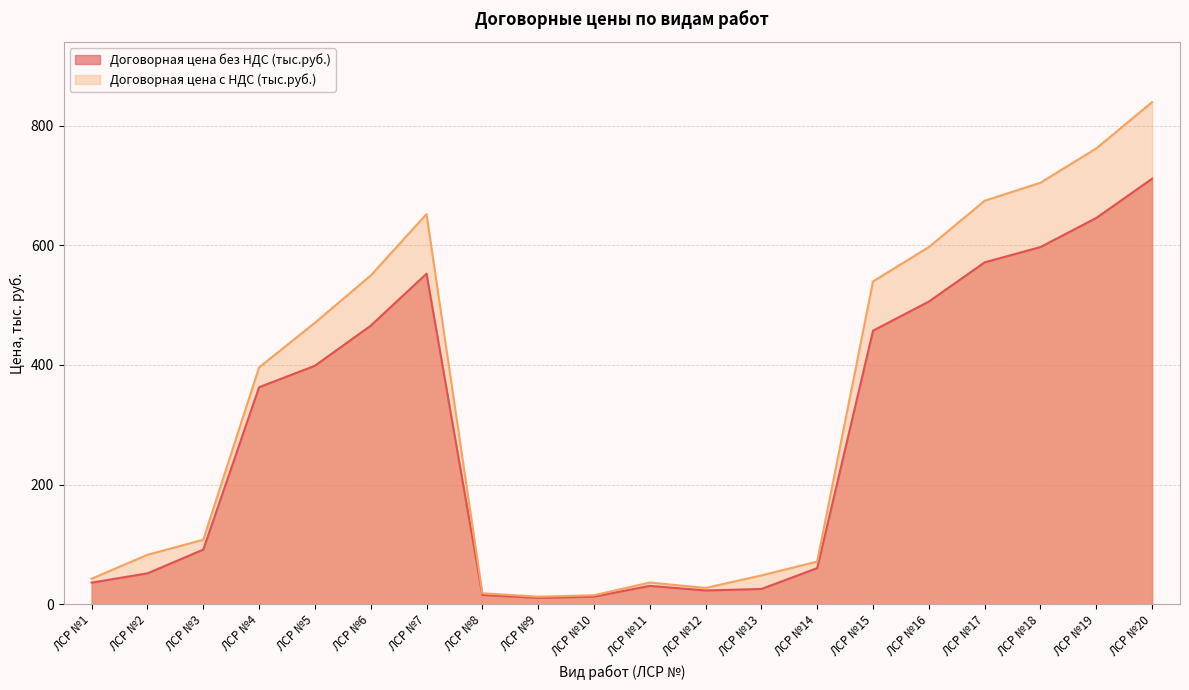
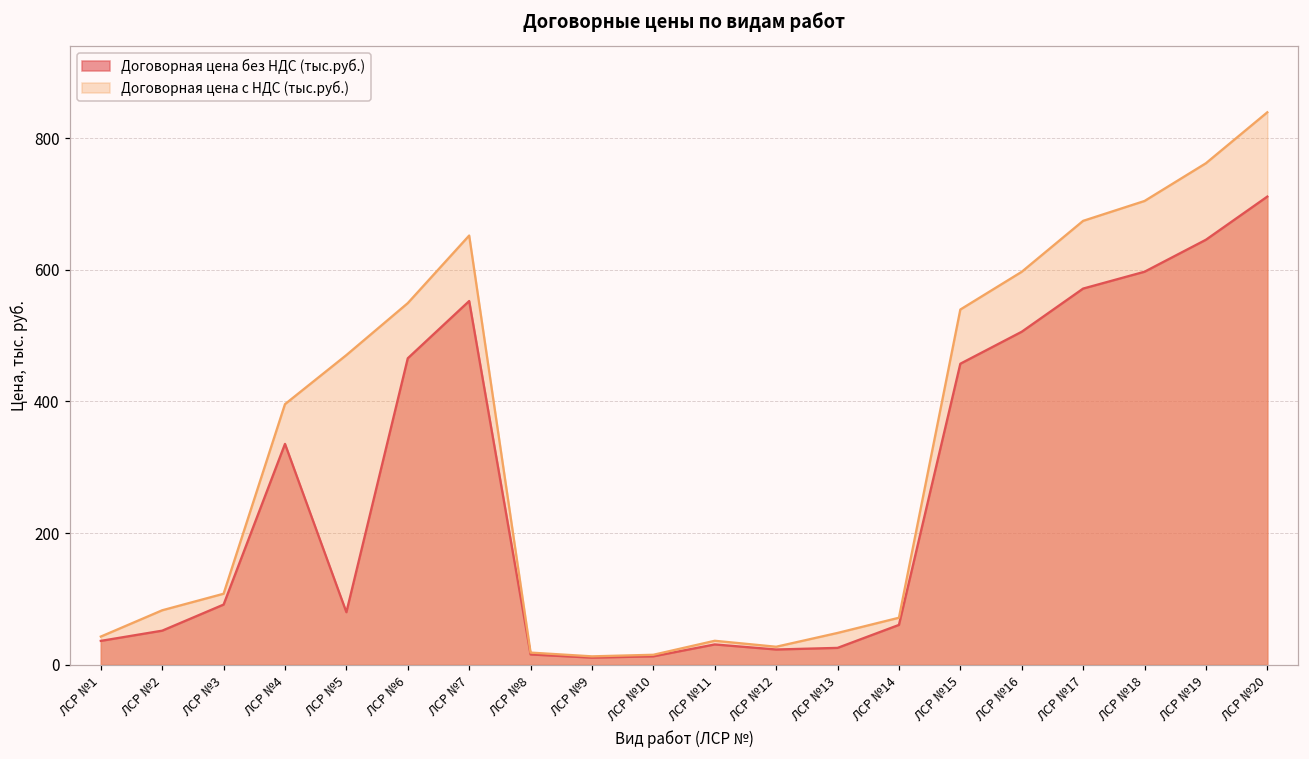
  {
    "Договорная цена без НДС (тыс.руб.)": {
      "ЛСР №1": 40,
      "ЛСР №2": 50,
      "ЛСР №3": 90,
-     "ЛСР №4": 360,
-     "ЛСР №5": 400,
+     "ЛСР №4": 340,
+     "ЛСР №5": 80,
      "ЛСР №6": 470,
      "ЛСР №7": 550,
      "ЛСР №11": 30,
      "ЛСР №13": 30,
      "ЛСР №14": 60,
      "ЛСР №15": 460,
      "ЛСР №16": 510,
      "ЛСР №17": 570,
      "ЛСР №18": 600,
      "ЛСР №19": 650,
      "ЛСР №20": 710
    },
    "Договорная цена с НДС (тыс.руб.)": {
      "ЛСР №1": 40,
      "ЛСР №2": 80,
      "ЛСР №3": 110,
      "ЛСР №4": 400,
      "ЛСР №5": 470,
      "ЛСР №6": 550,
      "ЛСР №7": 650,
      "ЛСР №11": 40,
      "ЛСР №13": 50,
      "ЛСР №14": 70,
      "ЛСР №15": 540,
      "ЛСР №16": 600,
      "ЛСР №17": 670,
      "ЛСР №18": 700,
      "ЛСР №19": 760,
      "ЛСР №20": 840
    }
  }
